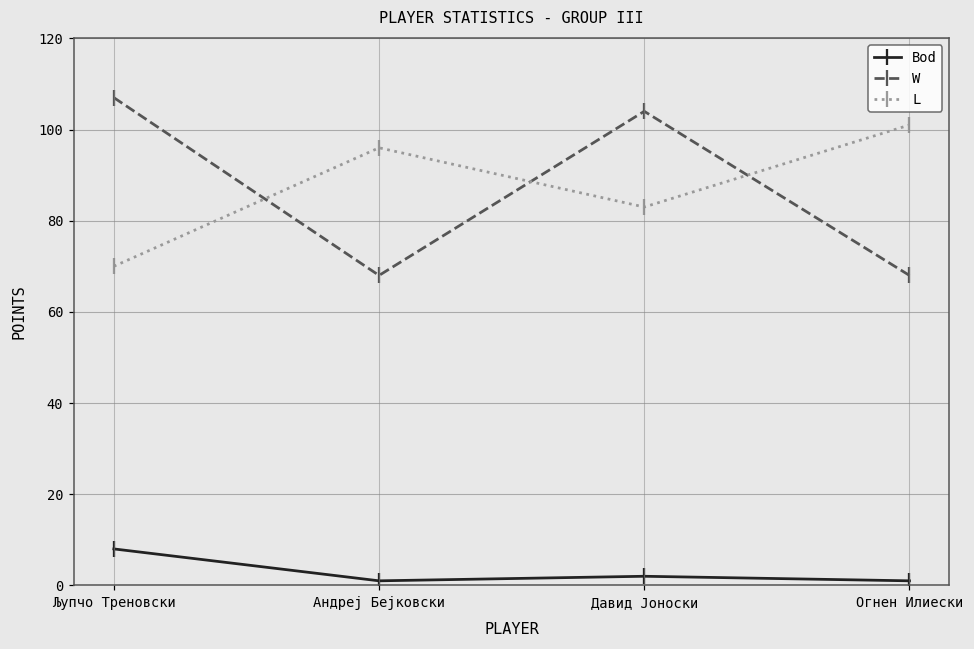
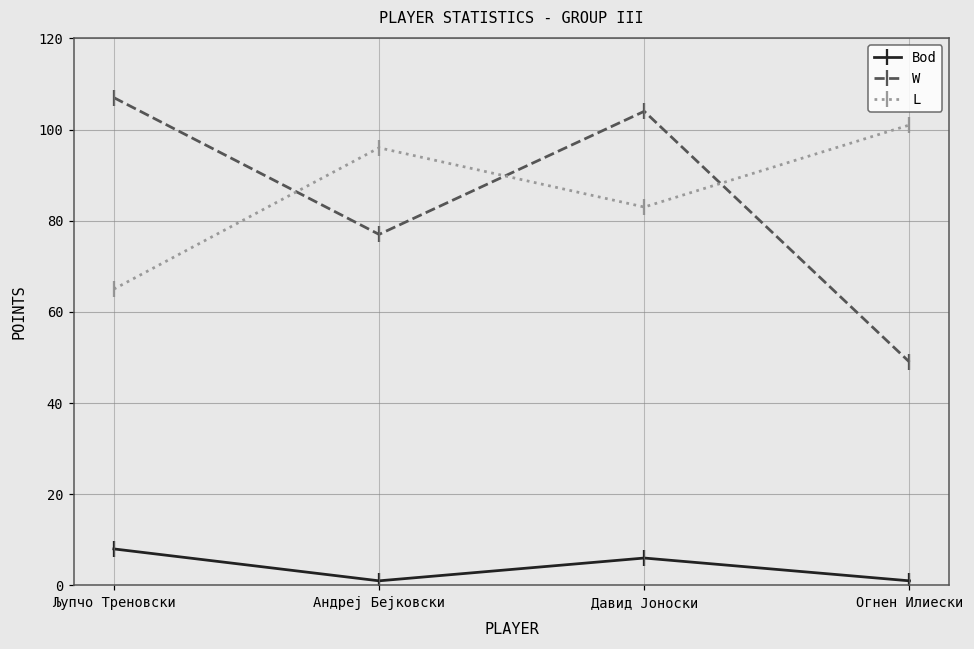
  {
    "Bod": {
      "Љупчо Треновски": 8,
      "Андреј Бејковски": 1,
-     "Давид Јоноски": 2,
+     "Давид Јоноски": 6,
      "Огнен Илиески": 1
    },
    "W": {
      "Љупчо Треновски": 107,
-     "Андреј Бејковски": 68,
+     "Андреј Бејковски": 77,
      "Давид Јоноски": 104,
-     "Огнен Илиески": 68
+     "Огнен Илиески": 49
    },
    "L": {
-     "Љупчо Треновски": 70,
+     "Љупчо Треновски": 65,
      "Андреј Бејковски": 96,
      "Давид Јоноски": 83,
      "Огнен Илиески": 101
    }
  }
